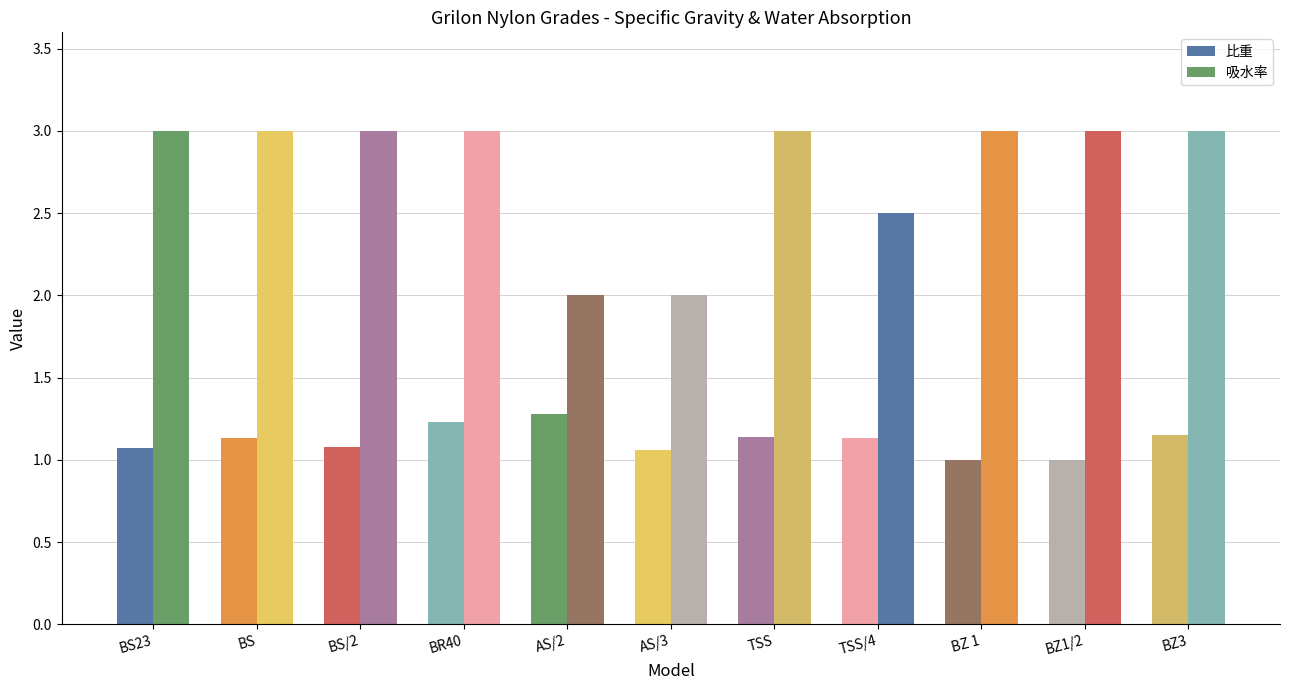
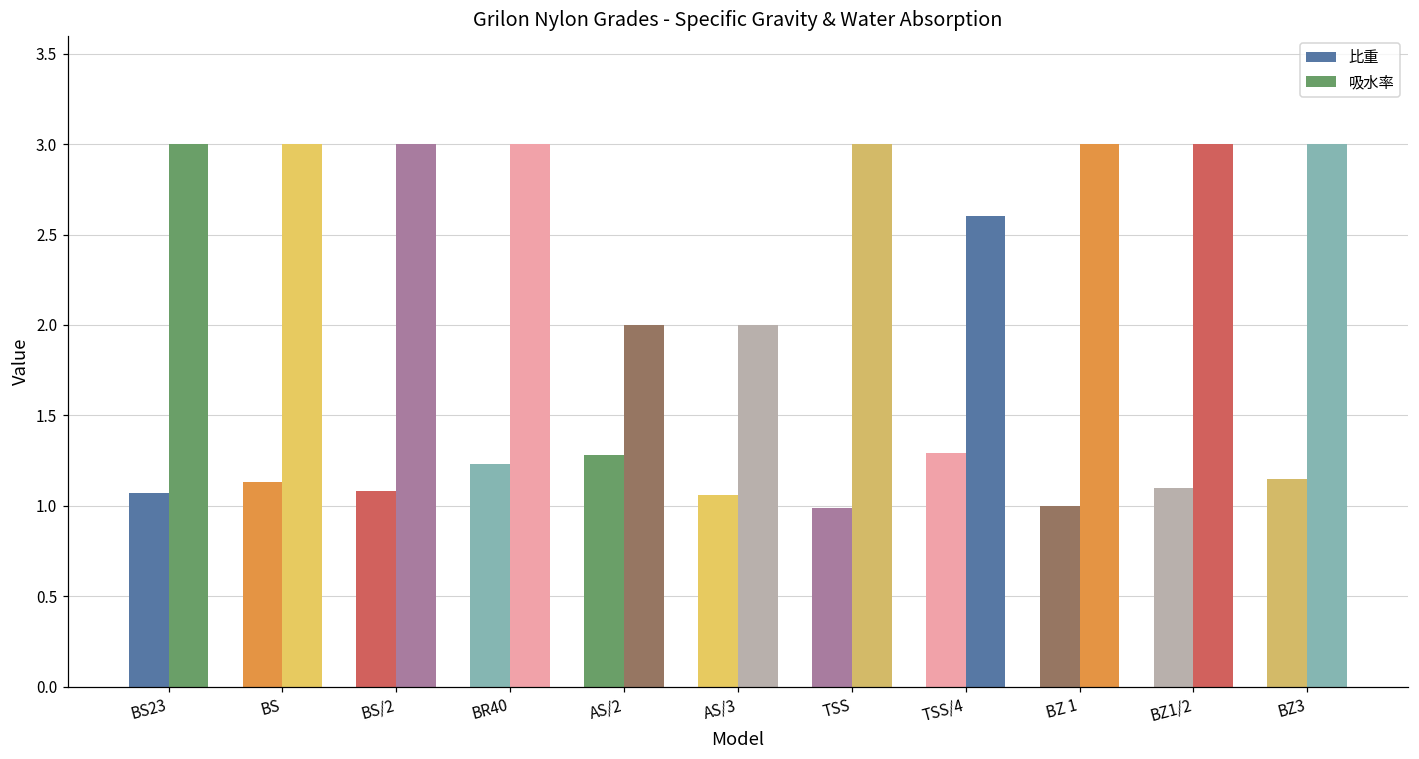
  {
    "比重": {
      "BS23": 1.07,
      "BS": 1.13,
      "BS/2": 1.08,
      "BR40": 1.23,
      "AS/2": 1.28,
      "AS/3": 1.06,
-     "TSS": 1.14,
-     "TSS/4": 1.13,
+     "TSS": 0.99,
+     "TSS/4": 1.29,
      "BZ 1": 1.00,
-     "BZ1/2": 1.0,
+     "BZ1/2": 1.1,
      "BZ3": 1.15
    },
    "吸水率": {
      "BS23": 3.0,
      "BS": 3.0,
      "BS/2": 3.0,
      "BR40": 3.0,
      "AS/2": 2.0,
      "AS/3": 2.0,
      "TSS": 3.0,
-     "TSS/4": 2.5,
+     "TSS/4": 2.6,
      "BZ 1": 3.0,
      "BZ1/2": 3.0,
      "BZ3": 3.0
    }
  }
